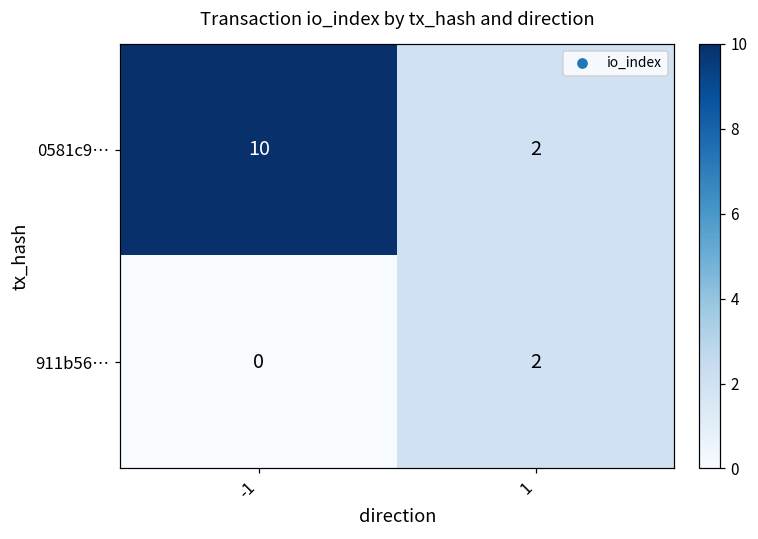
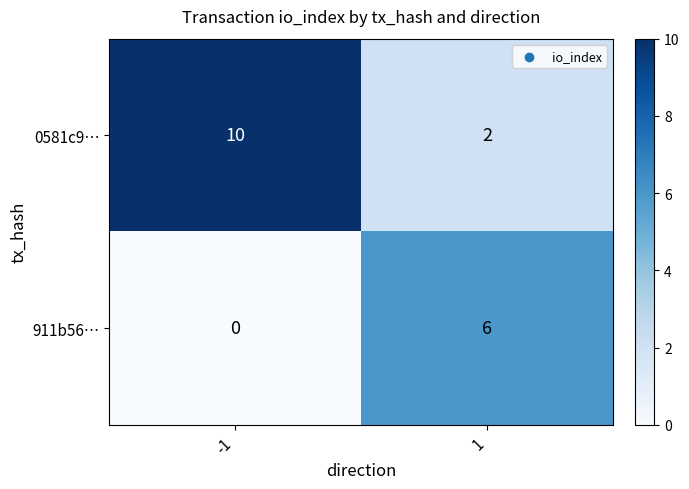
  {
    "0581c9…": {
      "-1": 10,
      "1": 2
    },
    "911b56…": {
      "-1": 0,
-     "1": 2
+     "1": 6
    }
  }
